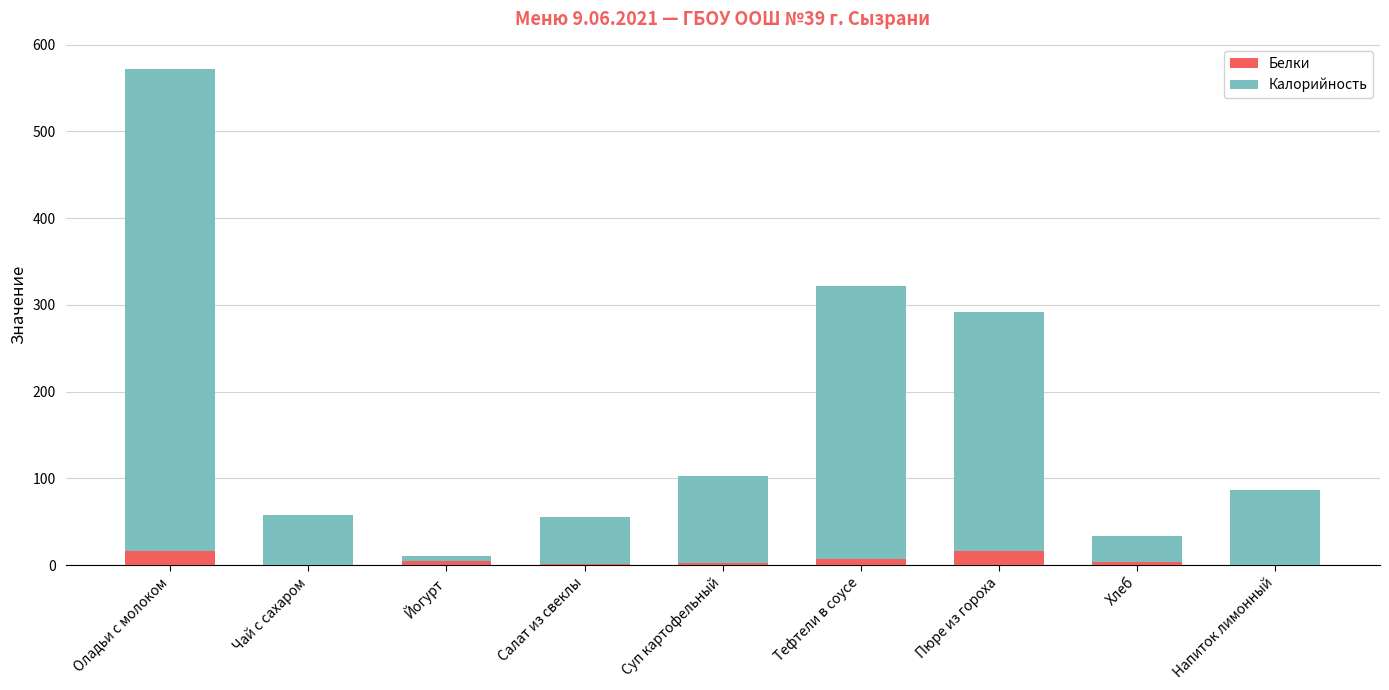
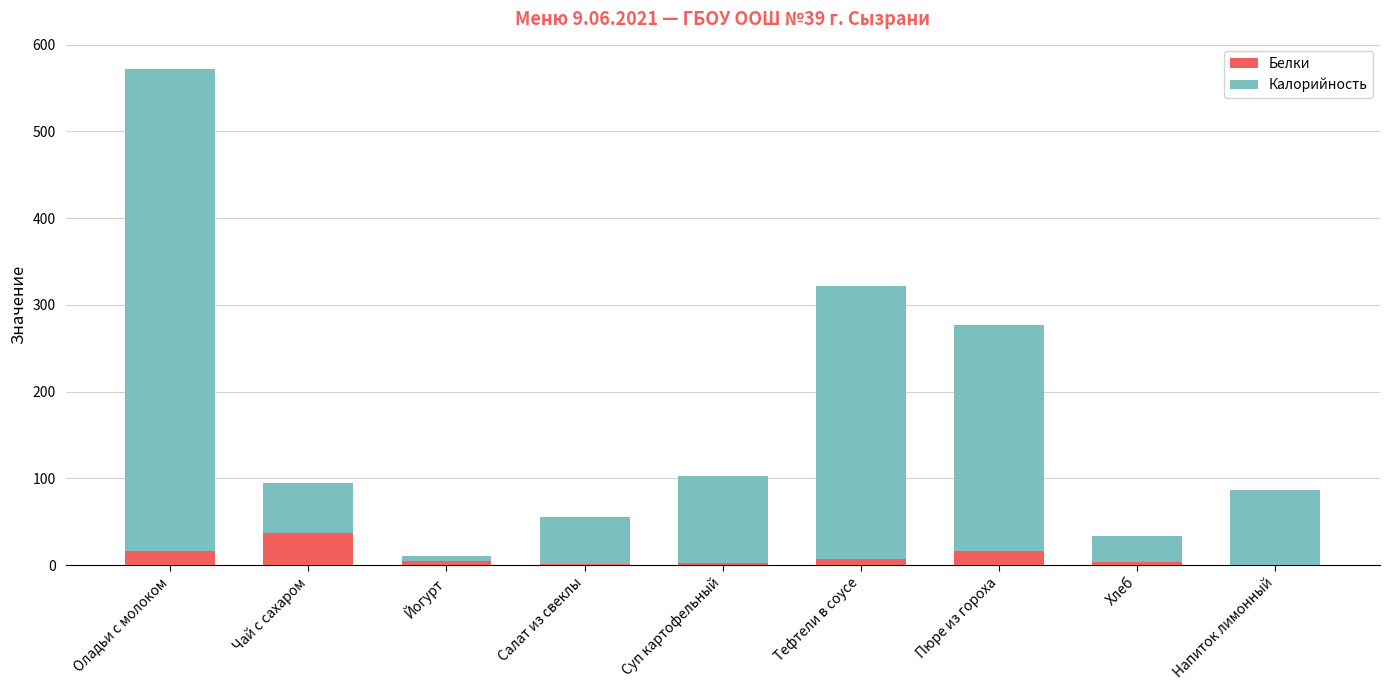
  {
    "Белки": {
      "Оладьи с молоком": 20,
-     "Чай с сахаром": 0,
+     "Чай с сахаром": 40,
      "Йогурт": 10,
      "Тефтели в соусе": 10,
      "Пюре из гороха": 20,
      "Хлеб": 0
    },
    "Калорийность": {
      "Оладьи с молоком": 560,
      "Чай с сахаром": 60,
      "Йогурт": 0,
      "Салат из свеклы": 50,
      "Суп картофельный": 100,
      "Тефтели в соусе": 320,
-     "Пюре из гороха": 280,
+     "Пюре из гороха": 260,
      "Хлеб": 30,
      "Напиток лимонный": 90
    }
  }
